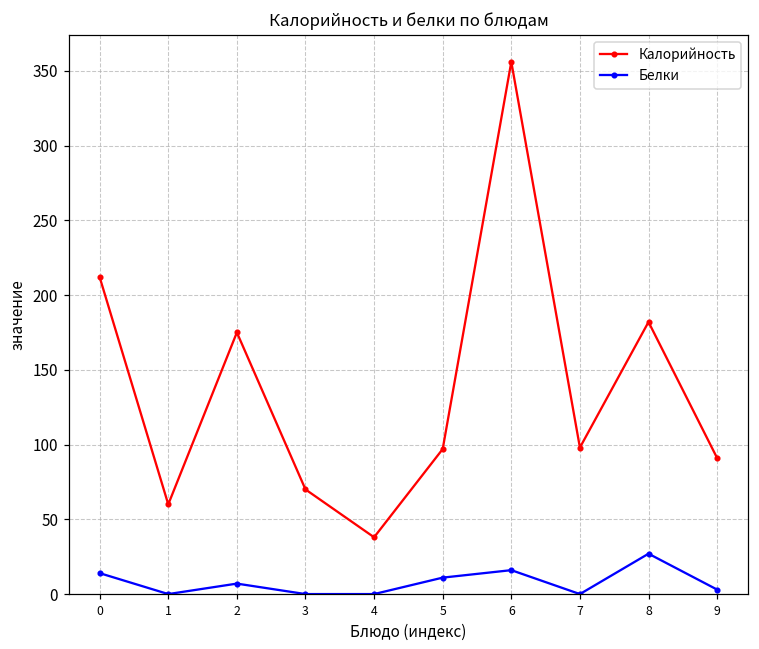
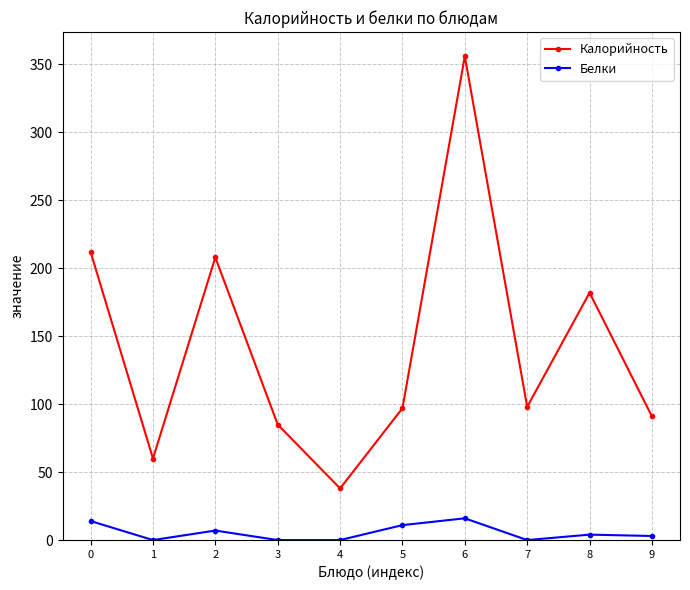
  {
    "Калорийность": {
      "0": 212,
      "1": 60,
-     "2": 175,
-     "3": 70,
+     "2": 208,
+     "3": 85,
      "4": 38,
      "5": 97,
      "6": 356,
      "7": 98,
      "8": 182,
      "9": 91
    },
    "Белки": {
      "0": 14,
      "1": 0,
      "2": 7,
      "3": 0,
      "4": 0,
      "5": 11,
      "6": 16,
      "7": 0,
-     "8": 27,
+     "8": 4,
      "9": 3
    }
  }
